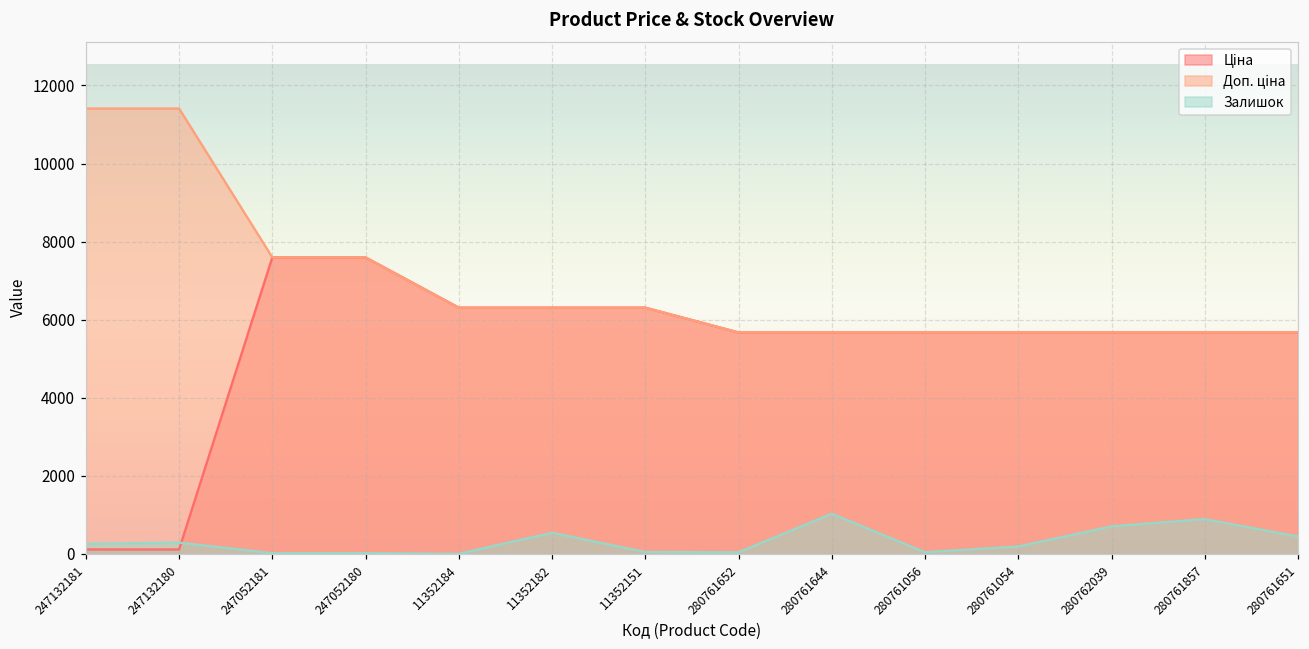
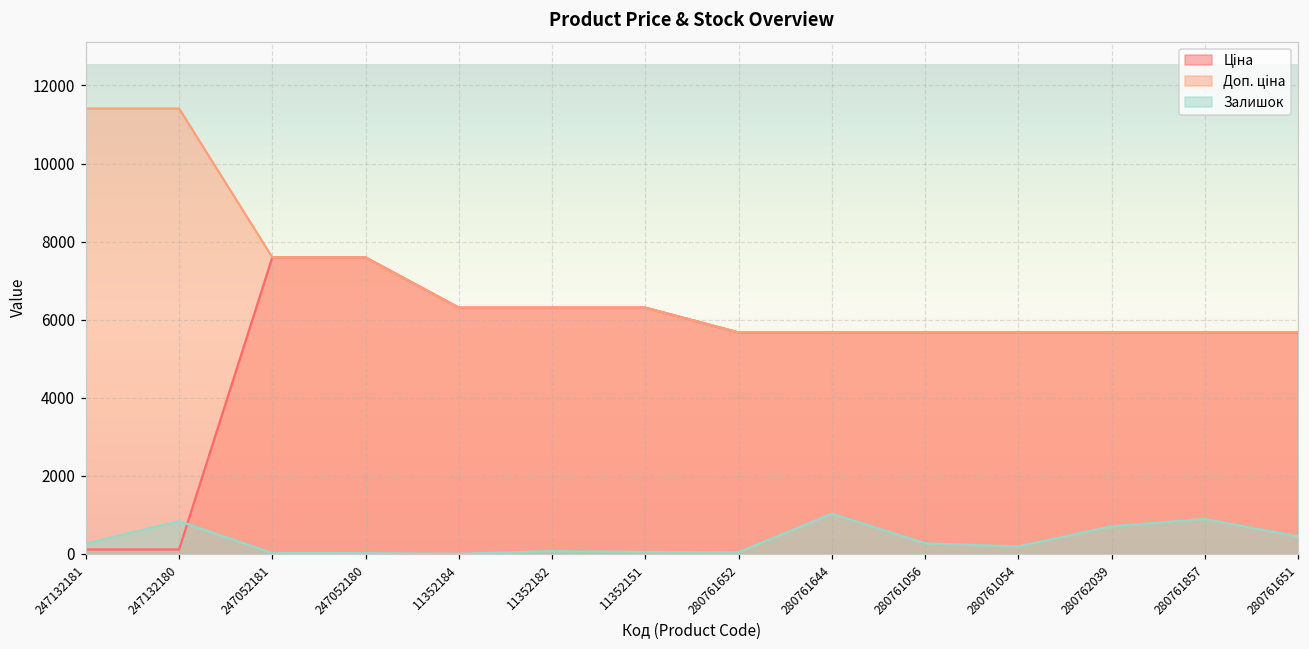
  {
    "Залишок": {
      "247132181": 300,
-     "247132180": 300,
+     "247132180": 800,
      "247052181": 0,
      "247052180": 0,
      "11352184": 0,
-     "11352182": 500,
+     "11352182": 100,
      "11352151": 0,
      "280761652": 0,
      "280761644": 1000,
-     "280761056": 0,
+     "280761056": 300,
      "280761054": 200,
      "280762039": 700,
      "280761857": 900,
      "280761651": 400
    }
  }
